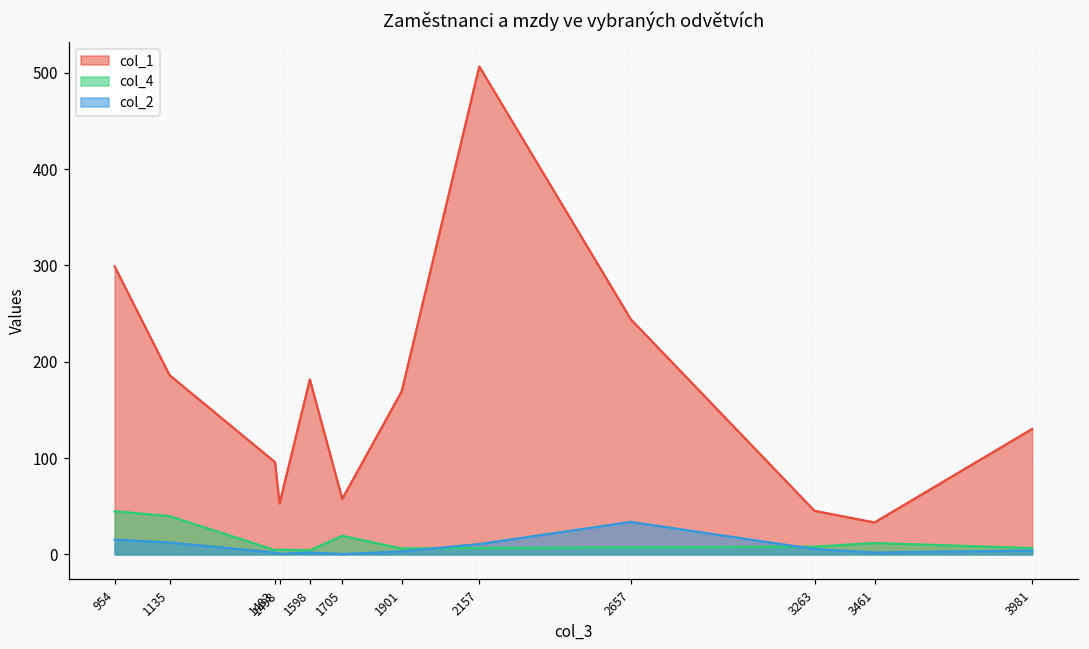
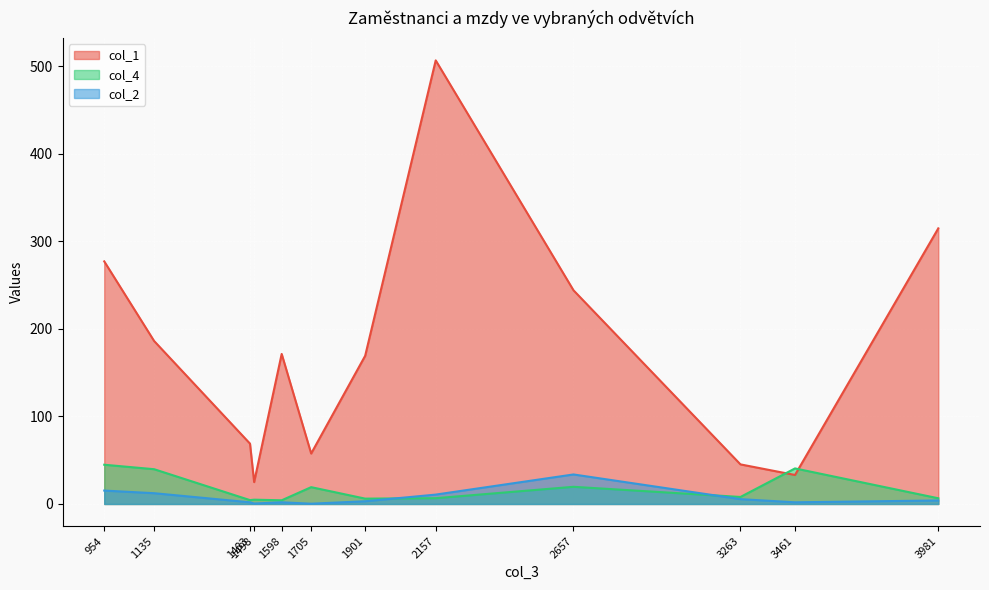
  {
    "col_1": {
-     "954": 300,
+     "954": 280,
      "1135": 190,
-     "1483": 100,
-     "1498": 50,
-     "1598": 180,
+     "1483": 70,
+     "1498": 30,
+     "1598": 170,
      "1705": 60,
      "1901": 170,
      "2157": 510,
      "2657": 240,
      "3263": 50,
      "3461": 30,
-     "3981": 130
+     "3981": 310
    },
    "col_4": {
      "954": 40,
      "1135": 40,
      "1498": 0,
      "1705": 20,
      "1901": 10,
      "2157": 10,
-     "2657": 10,
-     "3461": 10
+     "2657": 20,
+     "3461": 40
    },
    "col_2": {
      "954": 20,
      "1135": 10,
      "1498": 0,
      "1705": 0,
      "1901": 0,
      "2157": 10,
      "2657": 30,
      "3461": 0
    }
  }
